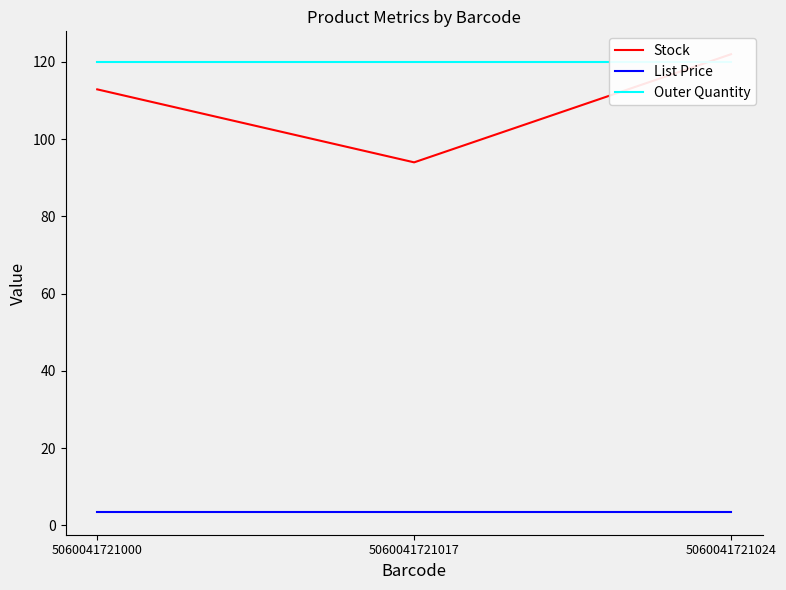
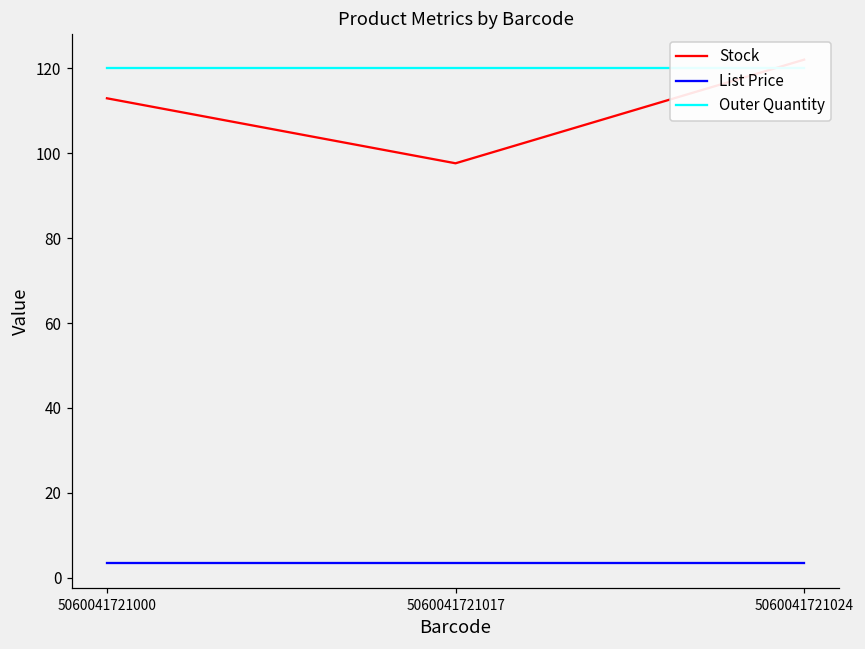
  {
    "Stock": {
      "5060041721000": 113,
-     "5060041721017": 94
+     "5060041721017": 98
    },
    "List Price": {
      "5060041721000": 4,
      "5060041721017": 4,
      "5060041721024": 4
    },
    "Outer Quantity": {
      "5060041721000": 120,
      "5060041721017": 120
    }
  }
